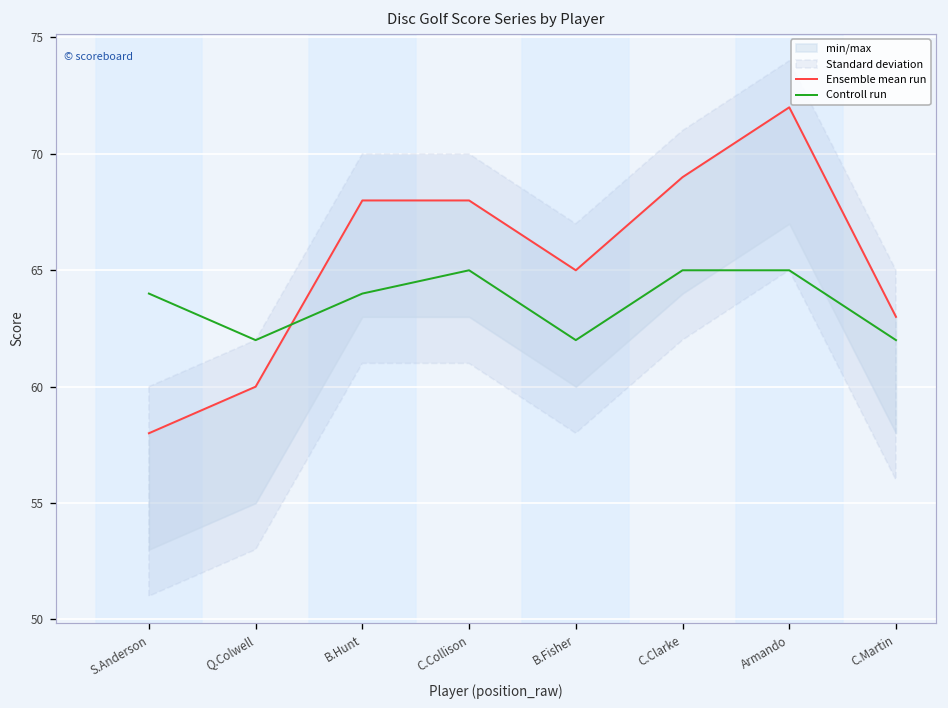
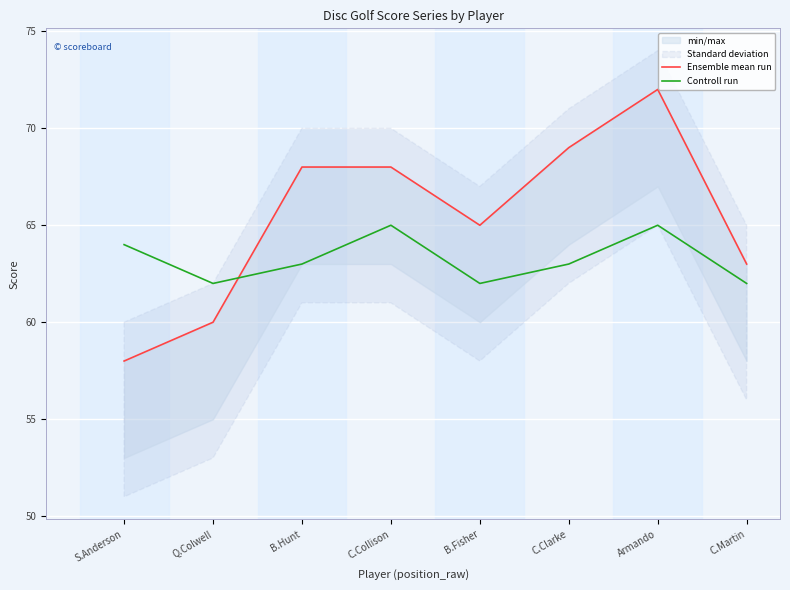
  {
    "Controll run": {
      "S.Anderson": 64.0,
-     "B.Hunt": 64.0,
+     "B.Hunt": 63.0,
      "C.Collison": 65.0,
      "B.Fisher": 62.0,
-     "C.Clarke": 65.0,
+     "C.Clarke": 63.0,
      "Armando": 65.0,
      "C.Martin": 62.0
    }
  }
